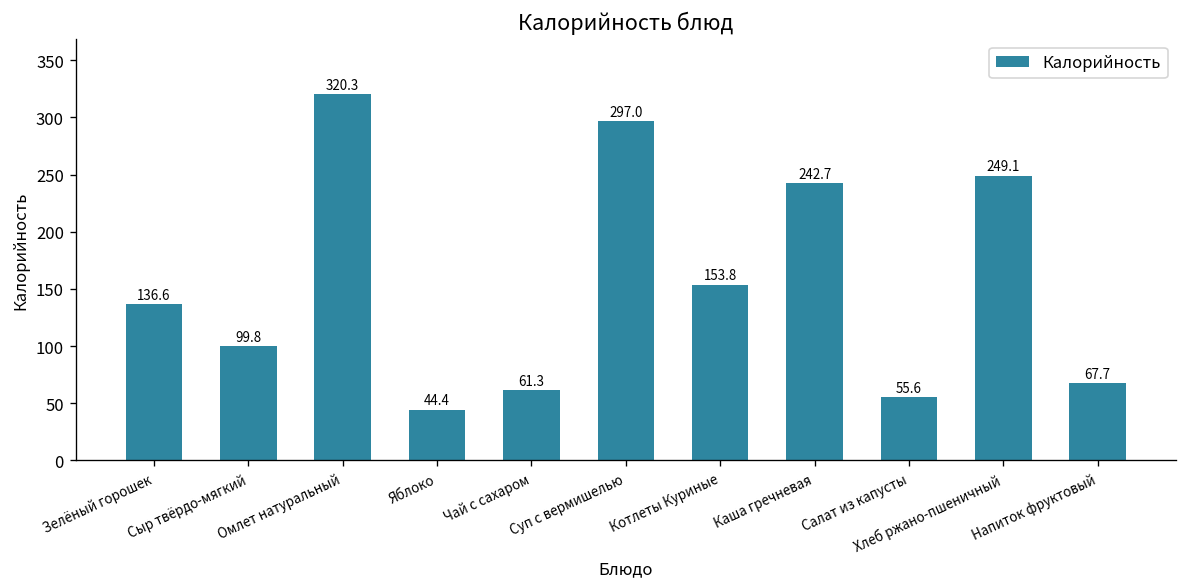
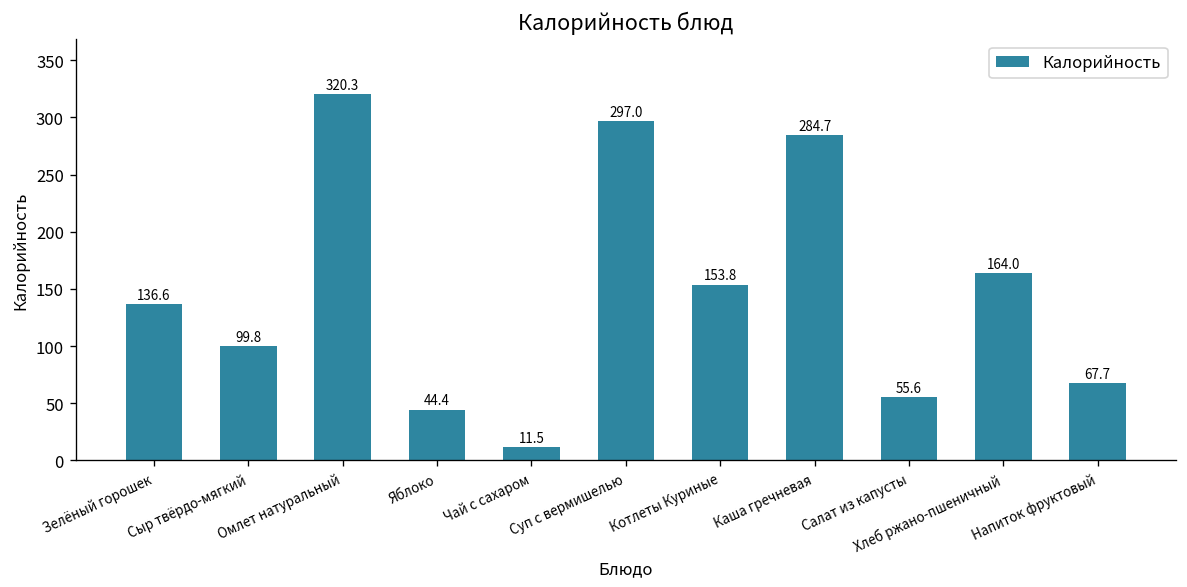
  {
    "Зелёный горошек": 136.6,
    "Сыр твёрдо-мягкий": 99.8,
    "Омлет натуральный": 320.3,
    "Яблоко": 44.4,
-   "Чай с сахаром": 61.3,
+   "Чай с сахаром": 11.5,
    "Суп с вермишелью": 297.0,
    "Котлеты Куриные": 153.8,
-   "Каша гречневая": 242.7,
+   "Каша гречневая": 284.7,
    "Салат из капусты": 55.6,
-   "Хлеб ржано-пшеничный": 249.1,
+   "Хлеб ржано-пшеничный": 164.0,
    "Напиток фруктовый": 67.7
  }
